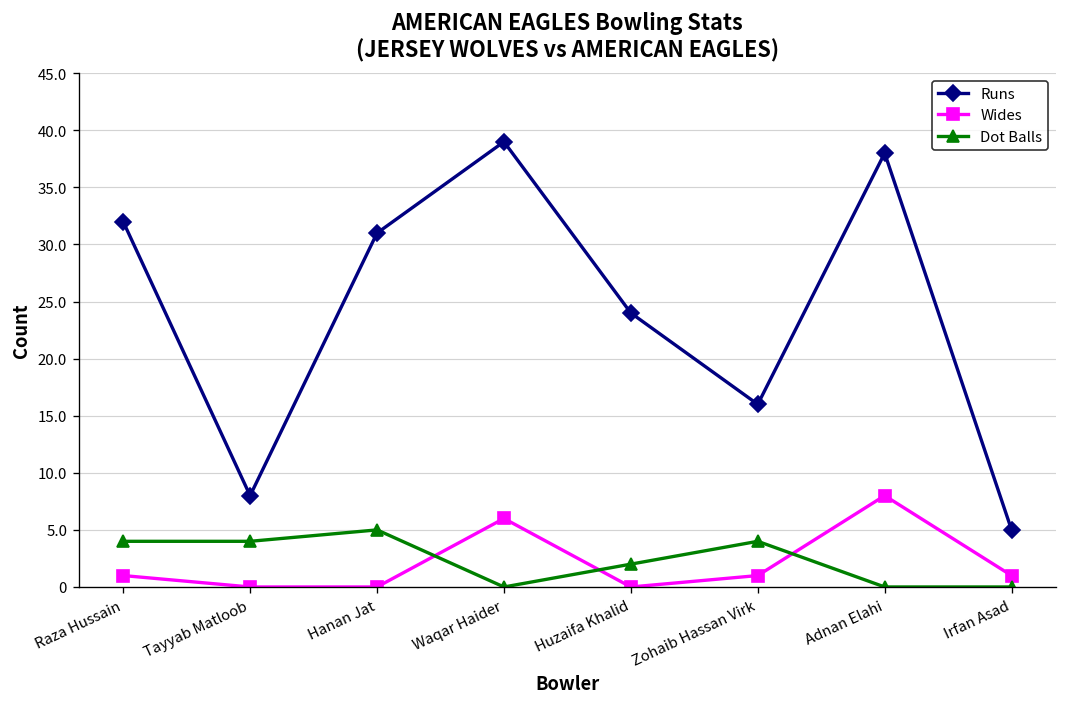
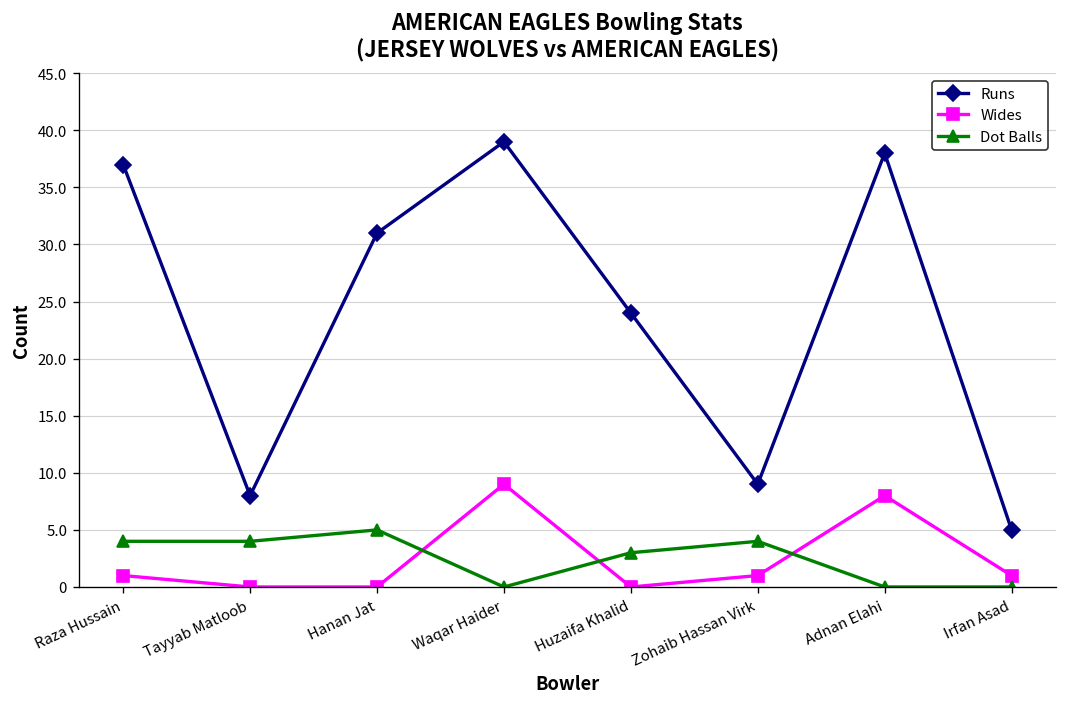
  {
    "Runs": {
-     "Raza Hussain": 32,
+     "Raza Hussain": 37,
      "Tayyab Matloob": 8,
      "Hanan Jat": 31,
      "Waqar Haider": 39,
      "Huzaifa Khalid": 24,
-     "Zohaib Hassan Virk": 16,
+     "Zohaib Hassan Virk": 9,
      "Adnan Elahi": 38,
      "Irfan Asad": 5
    },
    "Wides": {
      "Raza Hussain": 1,
      "Tayyab Matloob": 0,
      "Hanan Jat": 0,
-     "Waqar Haider": 6,
+     "Waqar Haider": 9,
      "Huzaifa Khalid": 0,
      "Zohaib Hassan Virk": 1,
      "Adnan Elahi": 8,
      "Irfan Asad": 1
    },
    "Dot Balls": {
      "Raza Hussain": 4,
      "Tayyab Matloob": 4,
      "Hanan Jat": 5,
      "Waqar Haider": 0,
-     "Huzaifa Khalid": 2,
+     "Huzaifa Khalid": 3,
      "Zohaib Hassan Virk": 4,
      "Adnan Elahi": 0,
      "Irfan Asad": 0
    }
  }
